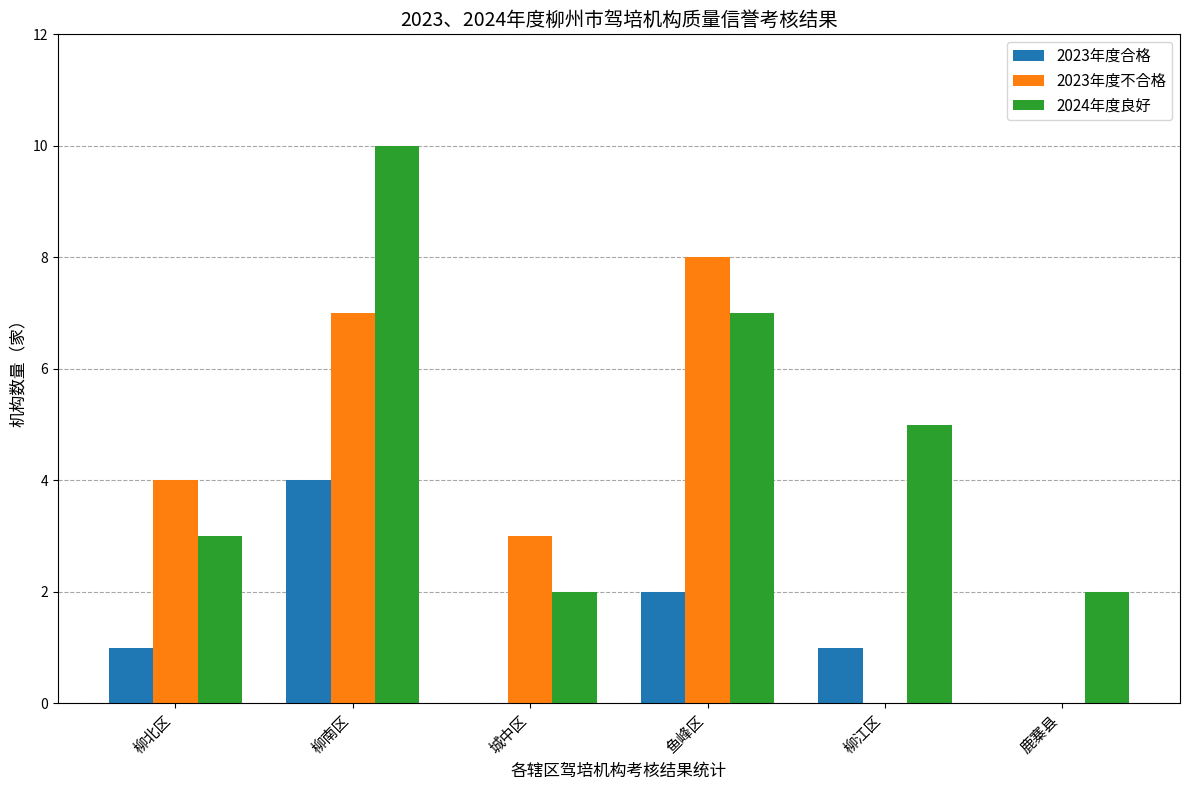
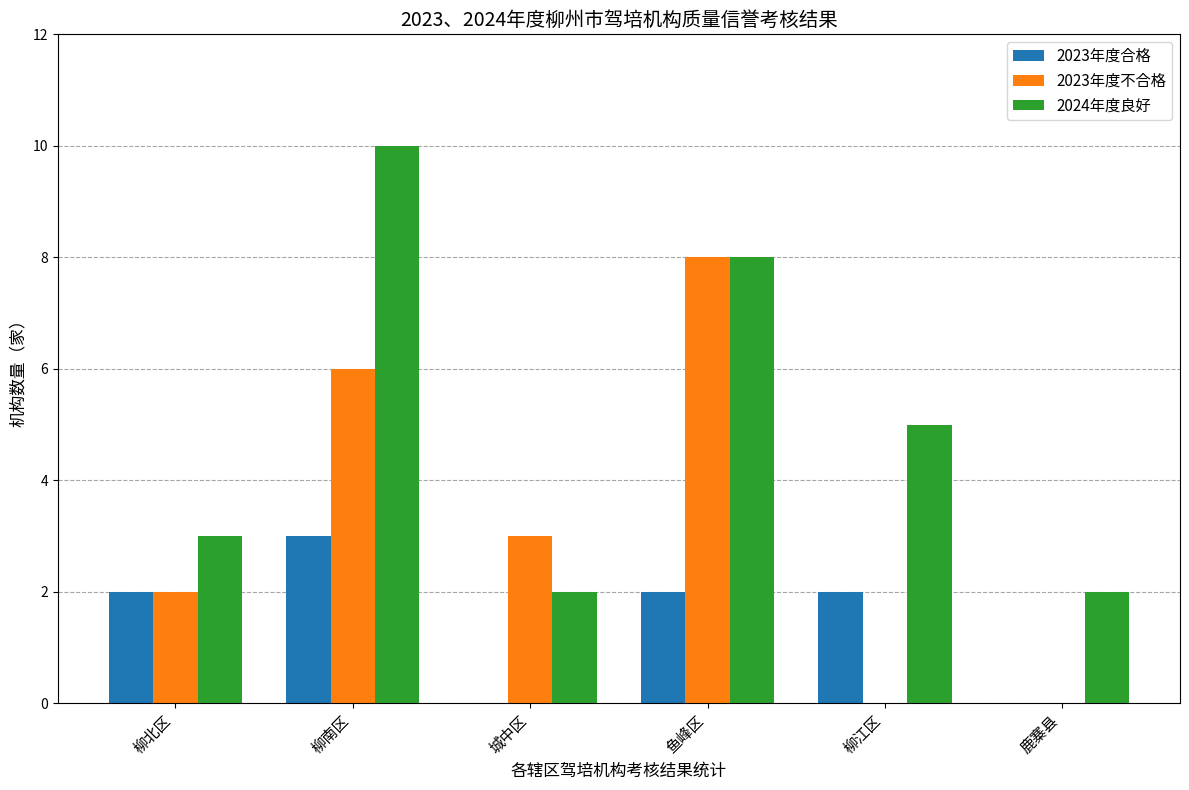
  {
    "2023年度合格": {
-     "柳北区": 1,
-     "柳南区": 4,
+     "柳北区": 2,
+     "柳南区": 3,
      "城中区": 0,
      "鱼峰区": 2,
-     "柳江区": 1,
+     "柳江区": 2,
      "鹿寨县": 0
    },
    "2023年度不合格": {
-     "柳北区": 4,
-     "柳南区": 7,
+     "柳北区": 2,
+     "柳南区": 6,
      "城中区": 3,
      "鱼峰区": 8,
      "柳江区": 0,
      "鹿寨县": 0
    },
    "2024年度良好": {
      "柳北区": 3,
      "柳南区": 10,
      "城中区": 2,
-     "鱼峰区": 7,
+     "鱼峰区": 8,
      "柳江区": 5,
      "鹿寨县": 2
    }
  }
